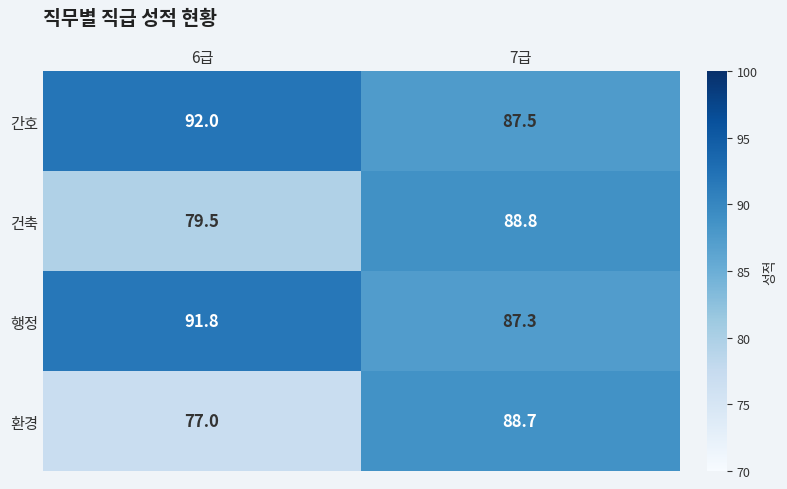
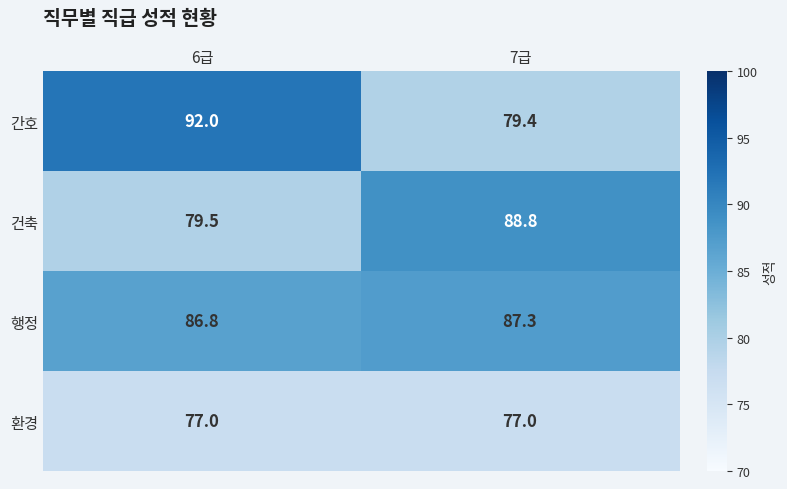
  {
    "간호": {
      "6급": 92.0,
-     "7급": 87.5
+     "7급": 79.4
    },
    "건축": {
      "6급": 79.5,
      "7급": 88.8
    },
    "행정": {
-     "6급": 91.8,
+     "6급": 86.8,
      "7급": 87.3
    },
    "환경": {
      "6급": 77.0,
-     "7급": 88.7
+     "7급": 77.0
    }
  }
